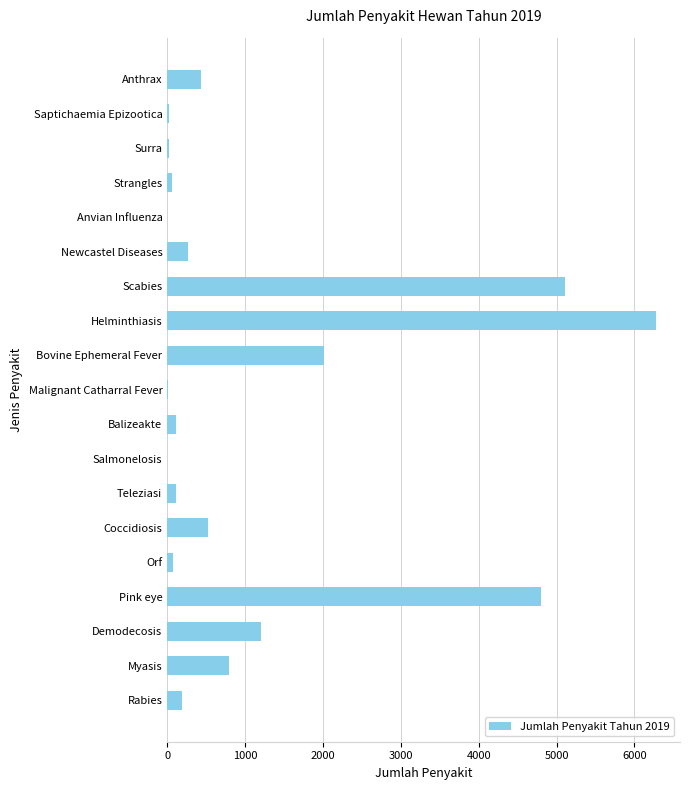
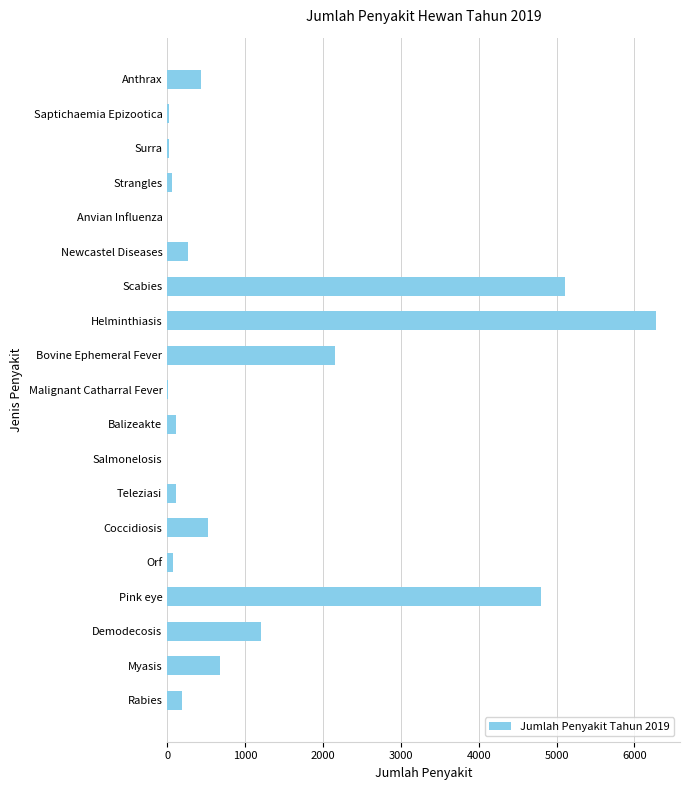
  {
    "Anthrax": 400,
    "Strangles": 100,
    "Anvian Influenza": 0,
    "Newcastel Diseases": 300,
    "Scabies": 5100,
    "Helminthiasis": 6300,
-   "Bovine Ephemeral Fever": 2000,
+   "Bovine Ephemeral Fever": 2200,
    "Balizeakte": 100,
    "Salmonelosis": 0,
    "Teleziasi": 100,
    "Coccidiosis": 500,
    "Orf": 100,
    "Pink eye": 4800,
    "Demodecosis": 1200,
-   "Myasis": 800,
+   "Myasis": 700,
    "Rabies": 200
  }
